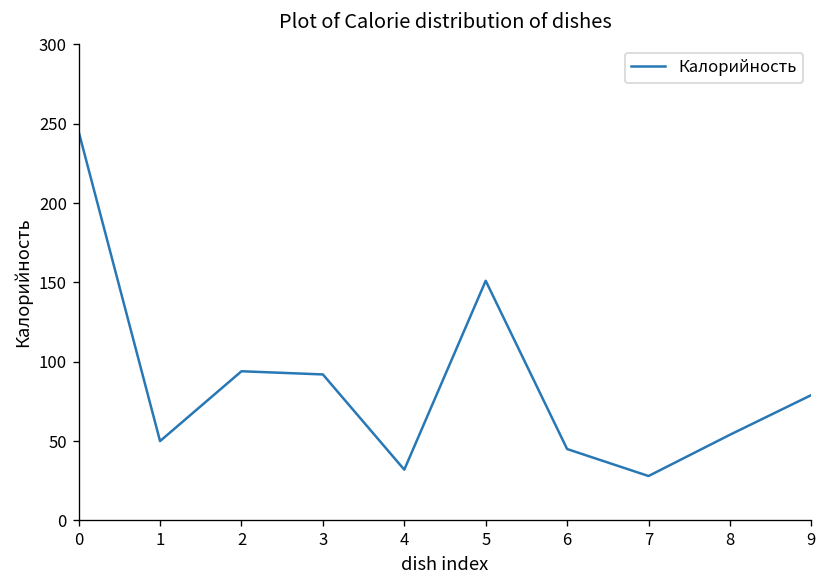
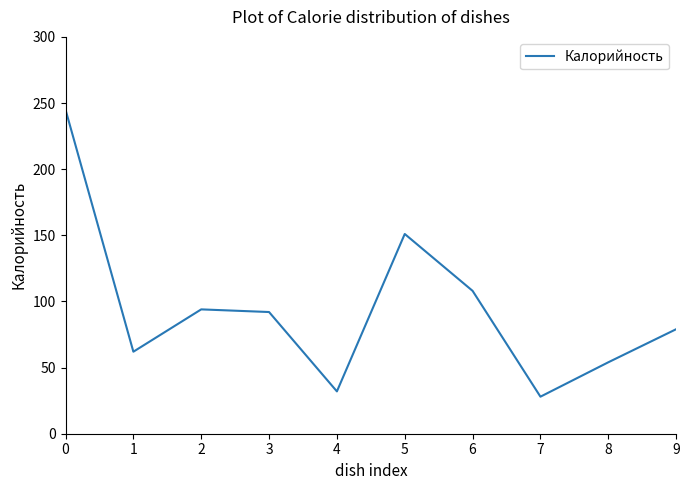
  {
    "0": 245,
-   "1": 50,
+   "1": 62,
    "2": 94,
    "3": 92,
    "4": 32,
    "5": 151,
-   "6": 45,
+   "6": 108,
    "7": 28,
    "8": 54,
    "9": 79
  }
